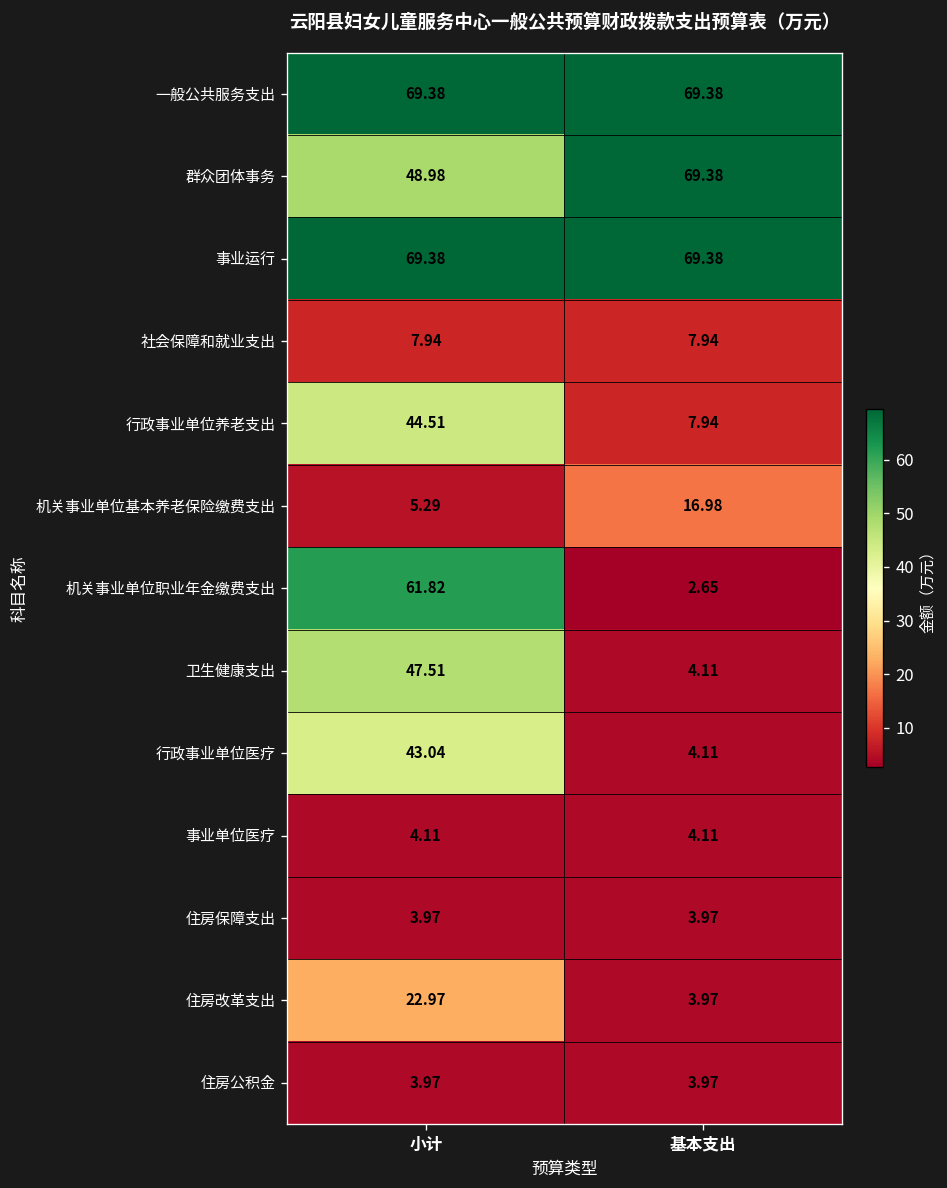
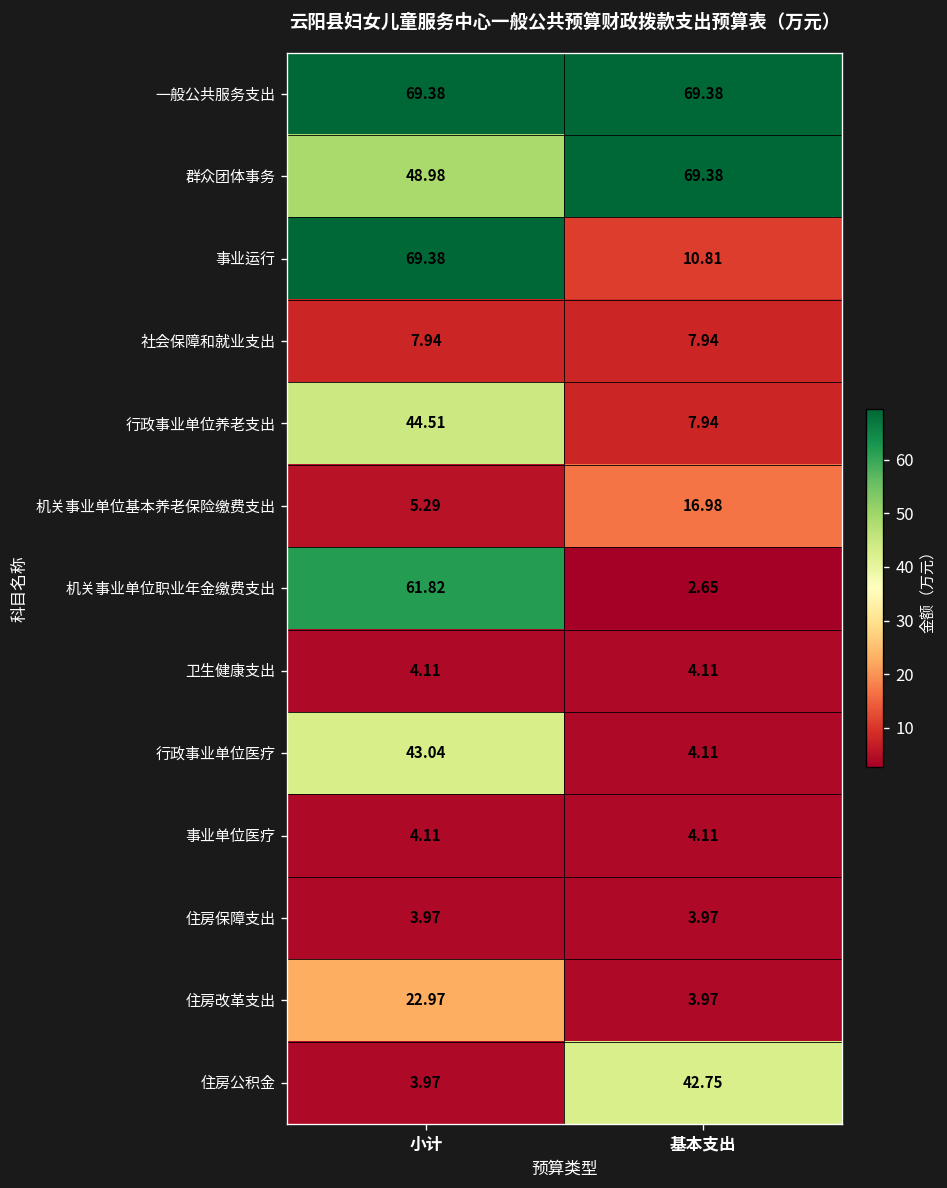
  {
    "一般公共服务支出": {
      "小计": 69.38,
      "基本支出": 69.38
    },
    "群众团体事务": {
      "小计": 48.98,
      "基本支出": 69.38
    },
    "事业运行": {
      "小计": 69.38,
-     "基本支出": 69.38
+     "基本支出": 10.81
    },
    "社会保障和就业支出": {
      "小计": 7.94,
      "基本支出": 7.94
    },
    "行政事业单位养老支出": {
      "小计": 44.51,
      "基本支出": 7.94
    },
    "机关事业单位基本养老保险缴费支出": {
      "小计": 5.29,
      "基本支出": 16.98
    },
    "机关事业单位职业年金缴费支出": {
      "小计": 61.82,
      "基本支出": 2.65
    },
    "卫生健康支出": {
-     "小计": 47.51,
+     "小计": 4.11,
      "基本支出": 4.11
    },
    "行政事业单位医疗": {
      "小计": 43.04,
      "基本支出": 4.11
    },
    "事业单位医疗": {
      "小计": 4.11,
      "基本支出": 4.11
    },
    "住房保障支出": {
      "小计": 3.97,
      "基本支出": 3.97
    },
    "住房改革支出": {
      "小计": 22.97,
      "基本支出": 3.97
    },
    "住房公积金": {
      "小计": 3.97,
-     "基本支出": 3.97
+     "基本支出": 42.75
    }
  }
